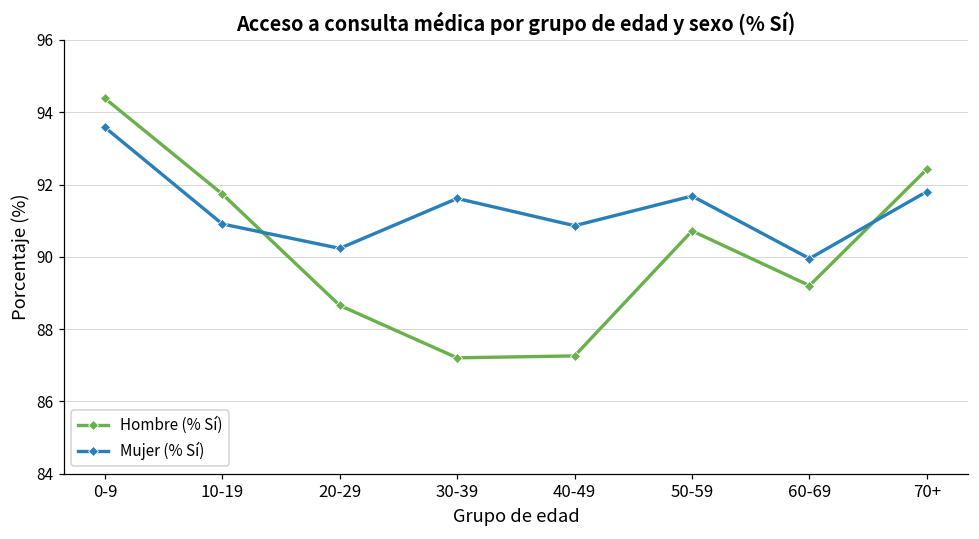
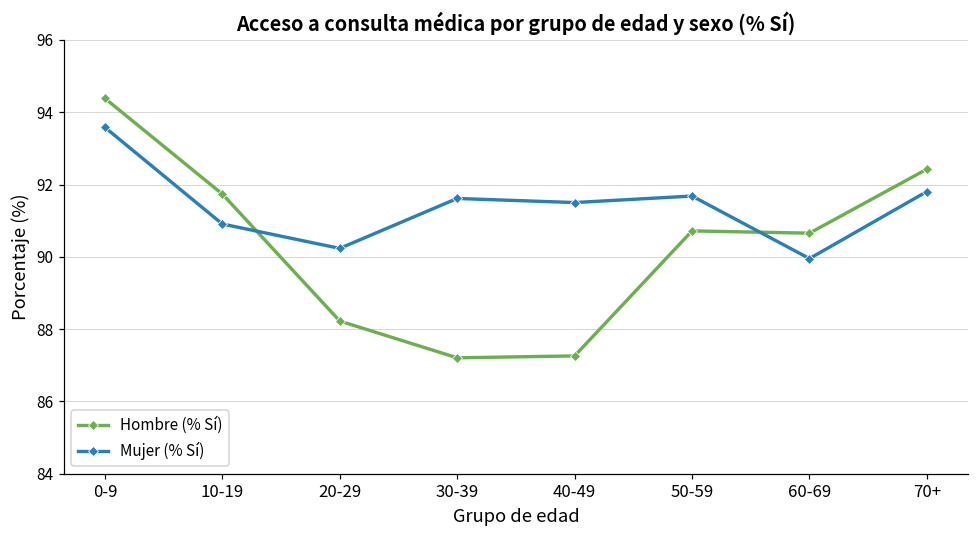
  {
    "Hombre (% Sí)": {
      "0-9": 94.4,
      "10-19": 91.7,
-     "20-29": 88.7,
+     "20-29": 88.2,
      "30-39": 87.2,
      "40-49": 87.3,
      "50-59": 90.7,
-     "60-69": 89.2,
+     "60-69": 90.7,
      "70+": 92.4
    },
    "Mujer (% Sí)": {
      "0-9": 93.6,
      "10-19": 90.9,
      "20-29": 90.2,
      "30-39": 91.6,
-     "40-49": 90.9,
+     "40-49": 91.5,
      "50-59": 91.7,
      "60-69": 90.0,
      "70+": 91.8
    }
  }
